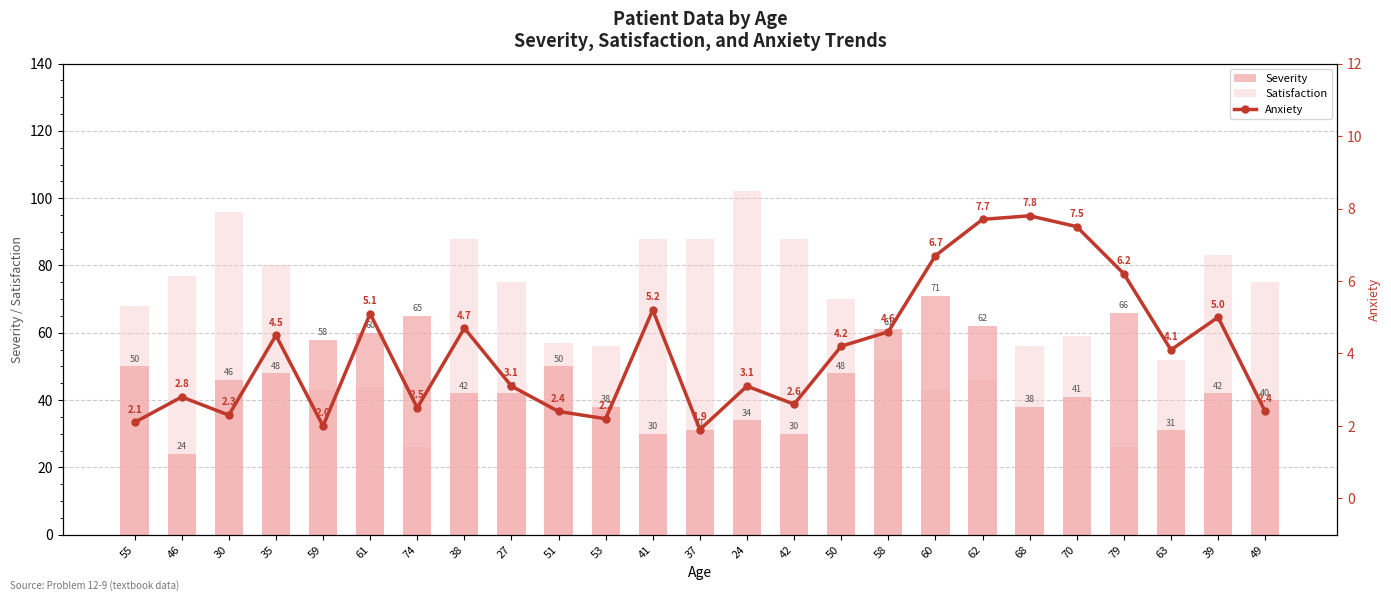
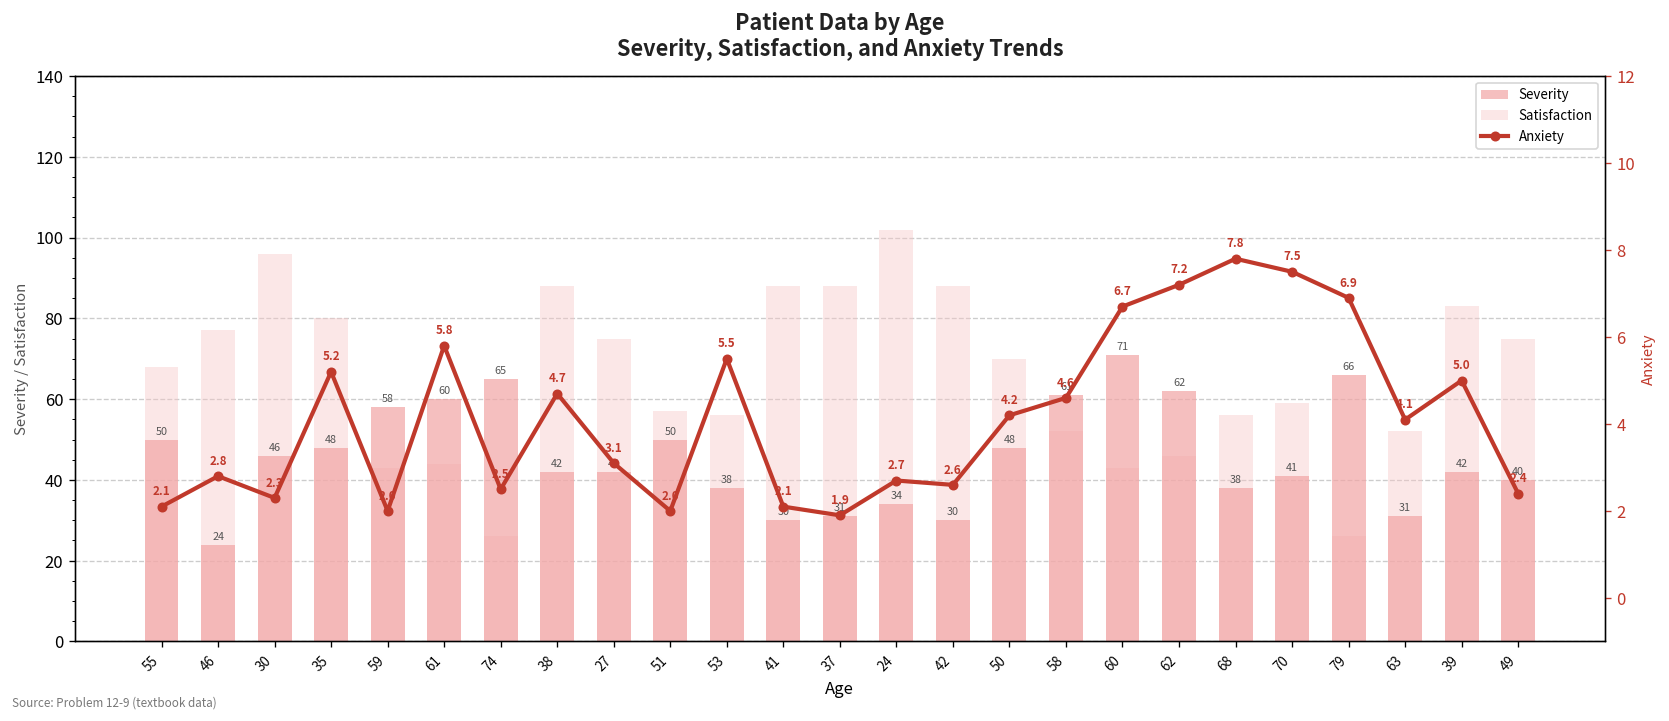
  {
    "Anxiety": {
      "55": 2.1,
      "46": 2.8,
      "30": 2.3,
-     "35": 4.5,
+     "35": 5.2,
      "59": 2.0,
-     "61": 5.1,
+     "61": 5.8,
      "74": 2.5,
      "38": 4.7,
      "27": 3.1,
-     "51": 2.4,
-     "53": 2.2,
-     "41": 5.2,
-     "24": 3.1,
+     "51": 2.0,
+     "53": 5.5,
+     "41": 2.1,
+     "24": 2.7,
      "42": 2.6,
      "50": 4.2,
      "60": 6.7,
-     "62": 7.7,
+     "62": 7.2,
      "68": 7.8,
      "70": 7.5,
-     "79": 6.2,
+     "79": 6.9,
      "63": 4.1,
      "39": 5.0
    }
  }
